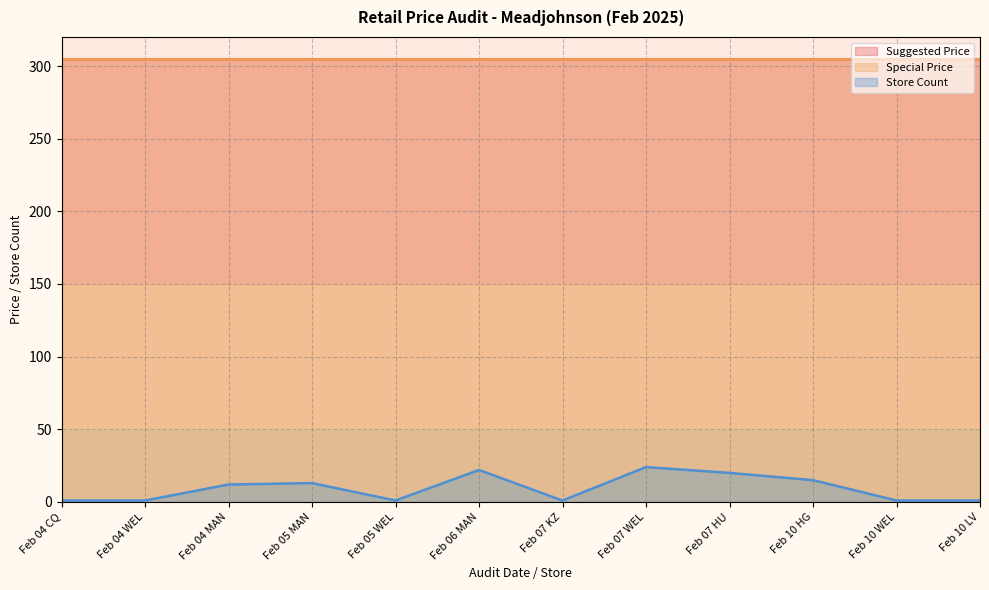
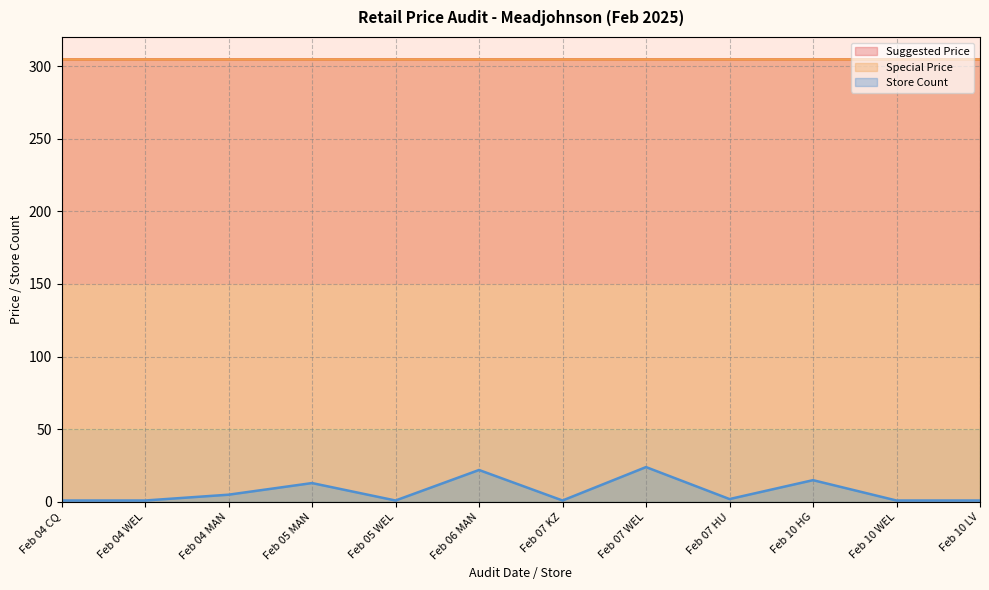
  {
    "Special Price": {
      "Feb 04 CQ": 305,
      "Feb 04 WEL": 305,
      "Feb 04 MAN": 305,
      "Feb 05 MAN": 305,
      "Feb 05 WEL": 305,
      "Feb 06 MAN": 305,
      "Feb 07 KZ": 305,
      "Feb 07 WEL": 305,
      "Feb 07 HU": 305,
      "Feb 10 HG": 305,
      "Feb 10 LV": 305
    },
    "Store Count": {
      "Feb 04 CQ": 1,
      "Feb 04 WEL": 1,
-     "Feb 04 MAN": 12,
+     "Feb 04 MAN": 5,
      "Feb 05 MAN": 13,
      "Feb 05 WEL": 1,
      "Feb 06 MAN": 22,
      "Feb 07 KZ": 1,
      "Feb 07 WEL": 24,
-     "Feb 07 HU": 20,
+     "Feb 07 HU": 2,
      "Feb 10 HG": 15,
      "Feb 10 WEL": 1,
      "Feb 10 LV": 1
    }
  }
